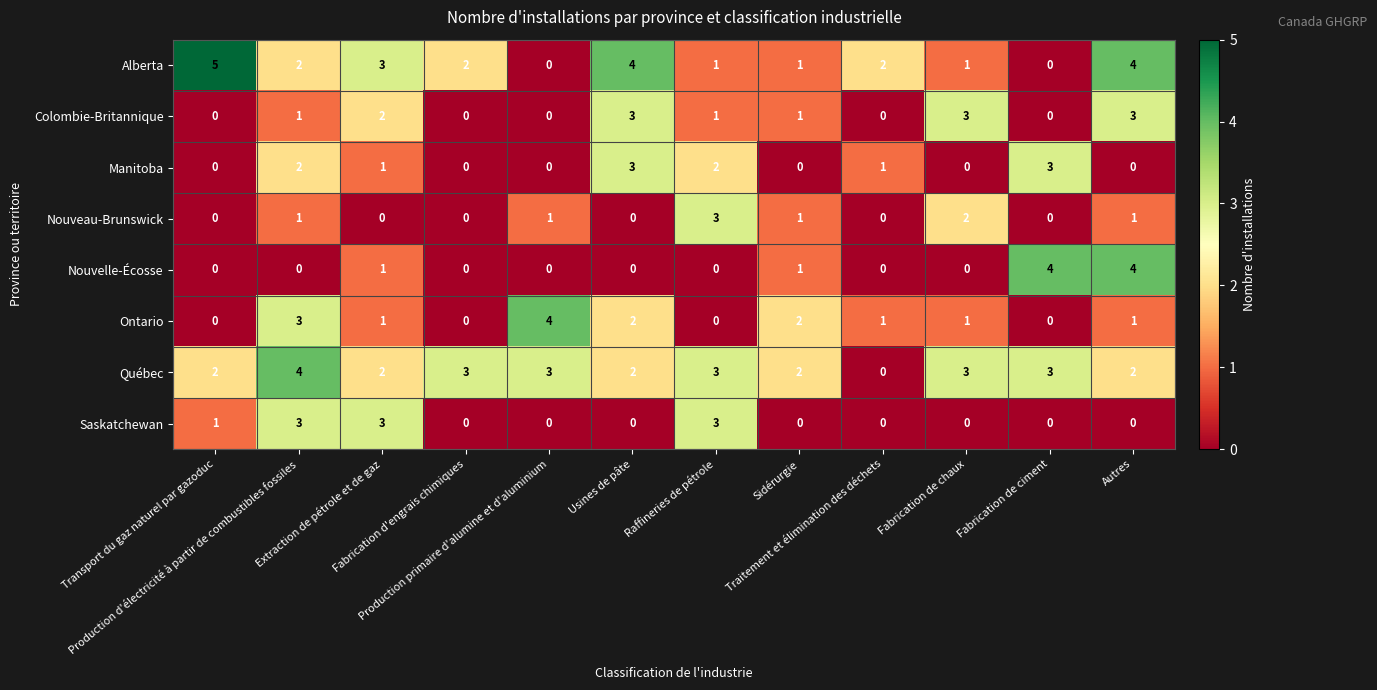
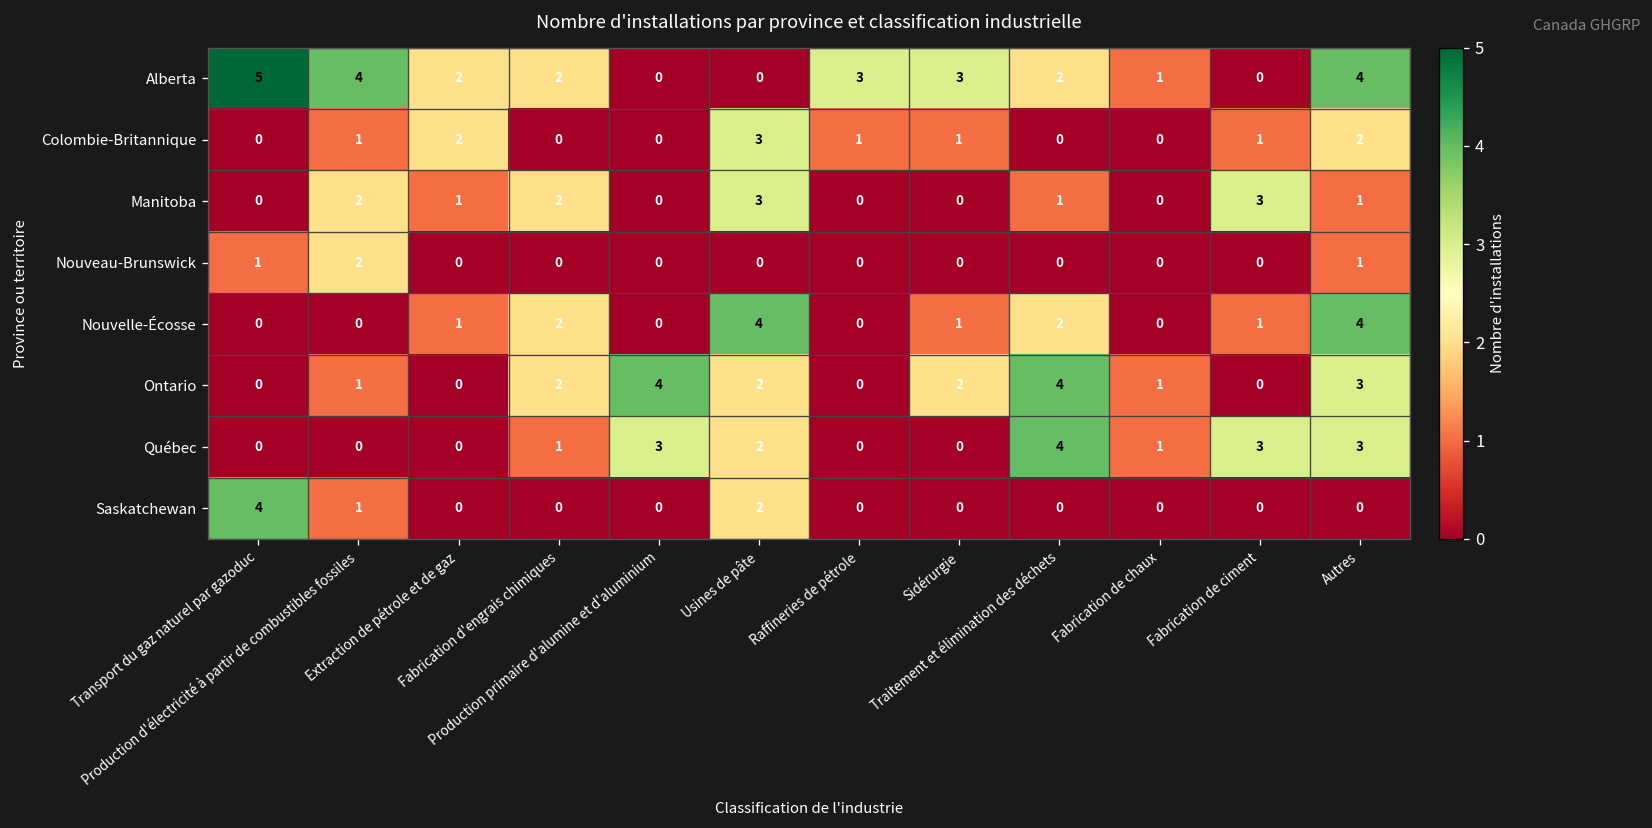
  {
    "Alberta": {
      "Transport du gaz naturel par gazoduc": 5,
-     "Production d'électricité à partir de combustibles fossiles": 2,
-     "Extraction de pétrole et de gaz": 3,
+     "Production d'électricité à partir de combustibles fossiles": 4,
+     "Extraction de pétrole et de gaz": 2,
      "Fabrication d'engrais chimiques": 2,
      "Production primaire d'alumine et d'aluminium": 0,
-     "Usines de pâte": 4,
-     "Raffineries de pétrole": 1,
-     "Sidérurgie": 1,
+     "Usines de pâte": 0,
+     "Raffineries de pétrole": 3,
+     "Sidérurgie": 3,
      "Traitement et élimination des déchets": 2,
      "Fabrication de chaux": 1,
      "Fabrication de ciment": 0,
      "Autres": 4
    },
    "Colombie-Britannique": {
      "Transport du gaz naturel par gazoduc": 0,
      "Production d'électricité à partir de combustibles fossiles": 1,
      "Extraction de pétrole et de gaz": 2,
      "Fabrication d'engrais chimiques": 0,
      "Production primaire d'alumine et d'aluminium": 0,
      "Usines de pâte": 3,
      "Raffineries de pétrole": 1,
      "Sidérurgie": 1,
      "Traitement et élimination des déchets": 0,
-     "Fabrication de chaux": 3,
-     "Fabrication de ciment": 0,
-     "Autres": 3
+     "Fabrication de chaux": 0,
+     "Fabrication de ciment": 1,
+     "Autres": 2
    },
    "Manitoba": {
      "Transport du gaz naturel par gazoduc": 0,
      "Production d'électricité à partir de combustibles fossiles": 2,
      "Extraction de pétrole et de gaz": 1,
-     "Fabrication d'engrais chimiques": 0,
+     "Fabrication d'engrais chimiques": 2,
      "Production primaire d'alumine et d'aluminium": 0,
      "Usines de pâte": 3,
-     "Raffineries de pétrole": 2,
+     "Raffineries de pétrole": 0,
      "Sidérurgie": 0,
      "Traitement et élimination des déchets": 1,
      "Fabrication de chaux": 0,
      "Fabrication de ciment": 3,
-     "Autres": 0
+     "Autres": 1
    },
    "Nouveau-Brunswick": {
-     "Transport du gaz naturel par gazoduc": 0,
-     "Production d'électricité à partir de combustibles fossiles": 1,
+     "Transport du gaz naturel par gazoduc": 1,
+     "Production d'électricité à partir de combustibles fossiles": 2,
      "Extraction de pétrole et de gaz": 0,
      "Fabrication d'engrais chimiques": 0,
-     "Production primaire d'alumine et d'aluminium": 1,
+     "Production primaire d'alumine et d'aluminium": 0,
      "Usines de pâte": 0,
-     "Raffineries de pétrole": 3,
-     "Sidérurgie": 1,
+     "Raffineries de pétrole": 0,
+     "Sidérurgie": 0,
      "Traitement et élimination des déchets": 0,
-     "Fabrication de chaux": 2,
+     "Fabrication de chaux": 0,
      "Fabrication de ciment": 0,
      "Autres": 1
    },
    "Nouvelle-Écosse": {
      "Transport du gaz naturel par gazoduc": 0,
      "Production d'électricité à partir de combustibles fossiles": 0,
      "Extraction de pétrole et de gaz": 1,
-     "Fabrication d'engrais chimiques": 0,
+     "Fabrication d'engrais chimiques": 2,
      "Production primaire d'alumine et d'aluminium": 0,
-     "Usines de pâte": 0,
+     "Usines de pâte": 4,
      "Raffineries de pétrole": 0,
      "Sidérurgie": 1,
-     "Traitement et élimination des déchets": 0,
+     "Traitement et élimination des déchets": 2,
      "Fabrication de chaux": 0,
-     "Fabrication de ciment": 4,
+     "Fabrication de ciment": 1,
      "Autres": 4
    },
    "Ontario": {
      "Transport du gaz naturel par gazoduc": 0,
-     "Production d'électricité à partir de combustibles fossiles": 3,
-     "Extraction de pétrole et de gaz": 1,
-     "Fabrication d'engrais chimiques": 0,
+     "Production d'électricité à partir de combustibles fossiles": 1,
+     "Extraction de pétrole et de gaz": 0,
+     "Fabrication d'engrais chimiques": 2,
      "Production primaire d'alumine et d'aluminium": 4,
      "Usines de pâte": 2,
      "Raffineries de pétrole": 0,
      "Sidérurgie": 2,
-     "Traitement et élimination des déchets": 1,
+     "Traitement et élimination des déchets": 4,
      "Fabrication de chaux": 1,
      "Fabrication de ciment": 0,
-     "Autres": 1
+     "Autres": 3
    },
    "Québec": {
-     "Transport du gaz naturel par gazoduc": 2,
-     "Production d'électricité à partir de combustibles fossiles": 4,
-     "Extraction de pétrole et de gaz": 2,
-     "Fabrication d'engrais chimiques": 3,
+     "Transport du gaz naturel par gazoduc": 0,
+     "Production d'électricité à partir de combustibles fossiles": 0,
+     "Extraction de pétrole et de gaz": 0,
+     "Fabrication d'engrais chimiques": 1,
      "Production primaire d'alumine et d'aluminium": 3,
      "Usines de pâte": 2,
-     "Raffineries de pétrole": 3,
-     "Sidérurgie": 2,
-     "Traitement et élimination des déchets": 0,
-     "Fabrication de chaux": 3,
+     "Raffineries de pétrole": 0,
+     "Sidérurgie": 0,
+     "Traitement et élimination des déchets": 4,
+     "Fabrication de chaux": 1,
      "Fabrication de ciment": 3,
-     "Autres": 2
+     "Autres": 3
    },
    "Saskatchewan": {
-     "Transport du gaz naturel par gazoduc": 1,
-     "Production d'électricité à partir de combustibles fossiles": 3,
-     "Extraction de pétrole et de gaz": 3,
+     "Transport du gaz naturel par gazoduc": 4,
+     "Production d'électricité à partir de combustibles fossiles": 1,
+     "Extraction de pétrole et de gaz": 0,
      "Fabrication d'engrais chimiques": 0,
      "Production primaire d'alumine et d'aluminium": 0,
-     "Usines de pâte": 0,
-     "Raffineries de pétrole": 3,
+     "Usines de pâte": 2,
+     "Raffineries de pétrole": 0,
      "Sidérurgie": 0,
      "Traitement et élimination des déchets": 0,
      "Fabrication de chaux": 0,
      "Fabrication de ciment": 0,
      "Autres": 0
    }
  }
